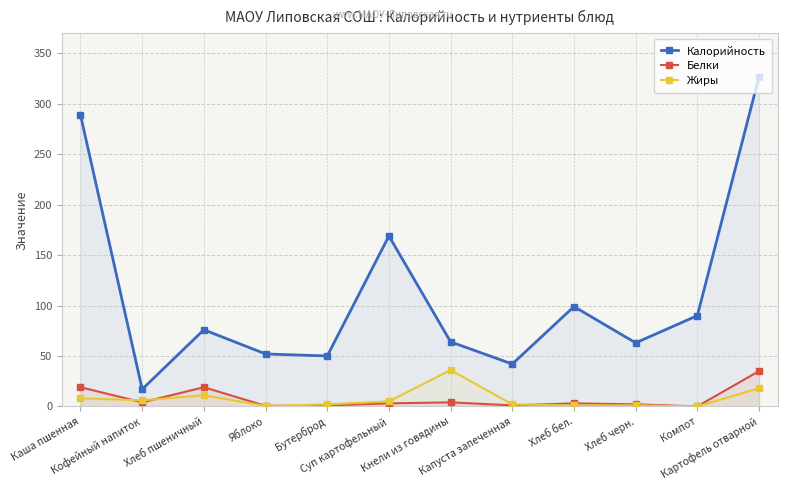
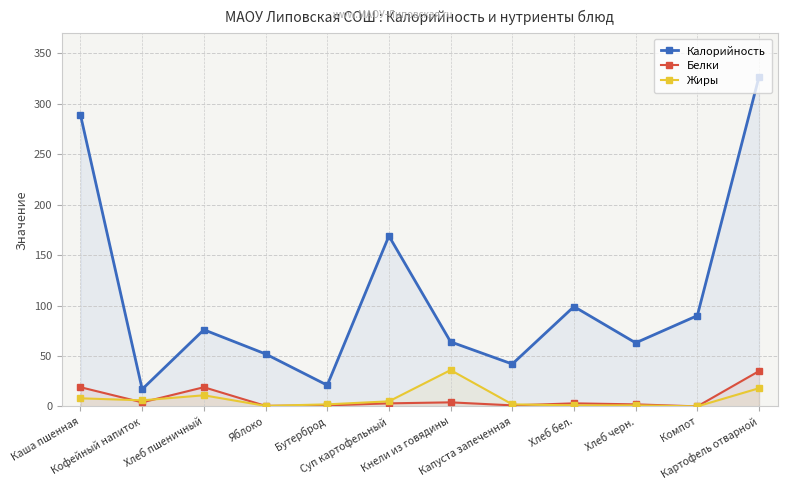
  {
    "Калорийность": {
      "Каша пшенная": 289,
      "Кофейный напиток": 17,
      "Хлеб пшеничный": 76,
      "Яблоко": 52,
-     "Бутерброд": 50,
+     "Бутерброд": 21,
      "Суп картофельный": 169,
      "Кнели из говядины": 64,
      "Капуста запеченная": 42,
      "Хлеб бел.": 99,
      "Хлеб черн.": 63,
      "Компот": 90
    },
    "Белки": {
      "Каша пшенная": 19,
      "Хлеб пшеничный": 19,
      "Кнели из говядины": 4,
      "Картофель отварной": 35
    },
    "Жиры": {
      "Каша пшенная": 8,
      "Хлеб пшеничный": 11,
      "Кнели из говядины": 36,
      "Картофель отварной": 18
    }
  }
